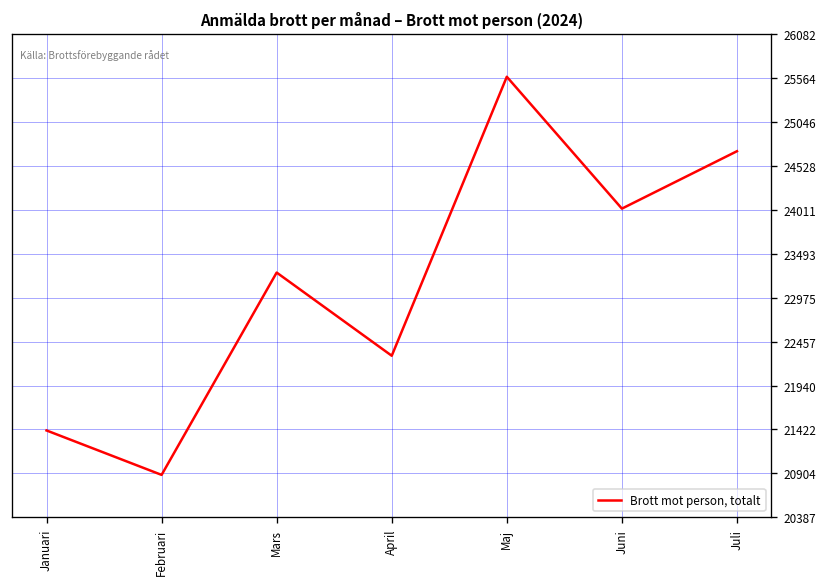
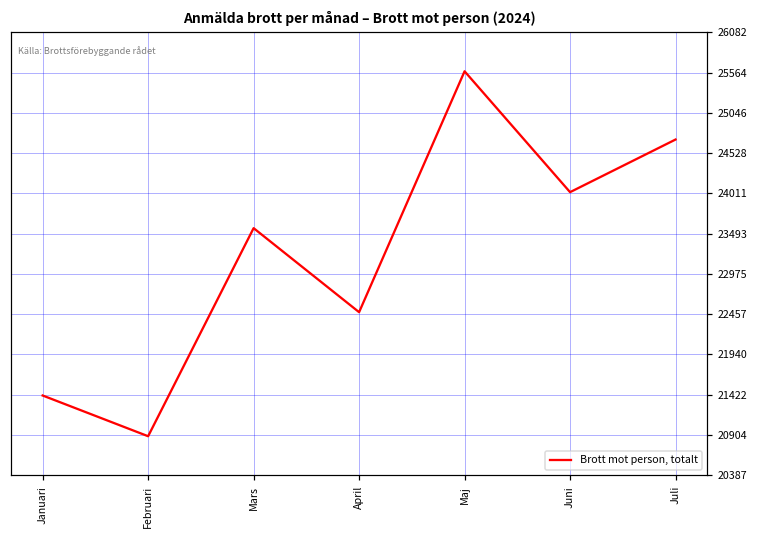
  {
    "Januari": 21400,
    "Februari": 20900,
-   "Mars": 23300,
-   "April": 22300,
+   "Mars": 23600,
+   "April": 22500,
    "Maj": 25600,
    "Juni": 24000,
    "Juli": 24700
  }
